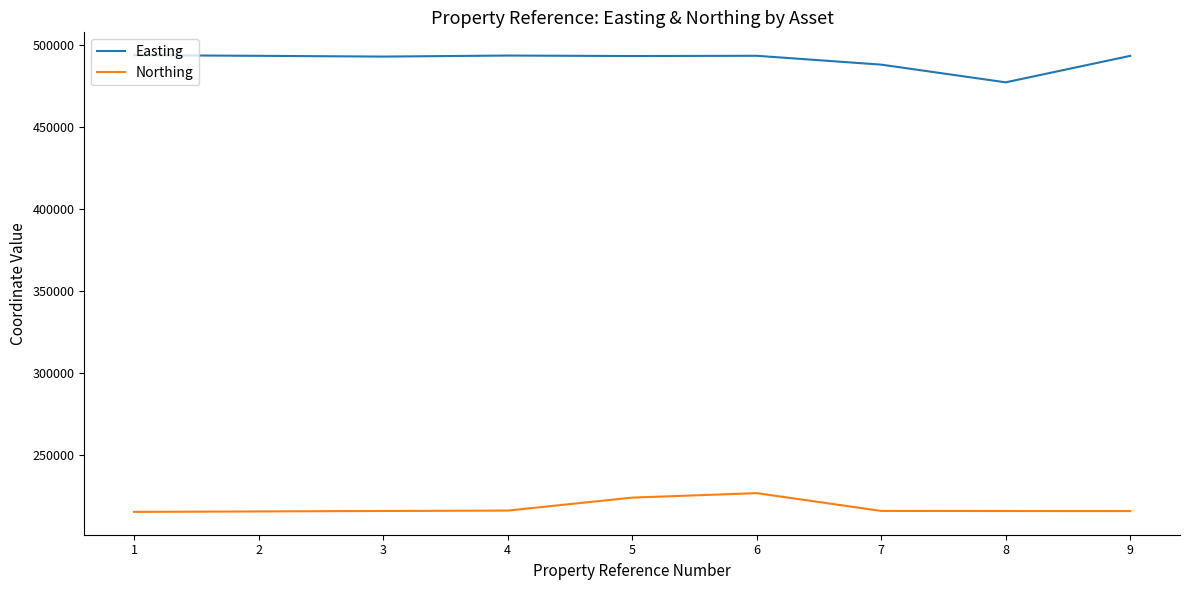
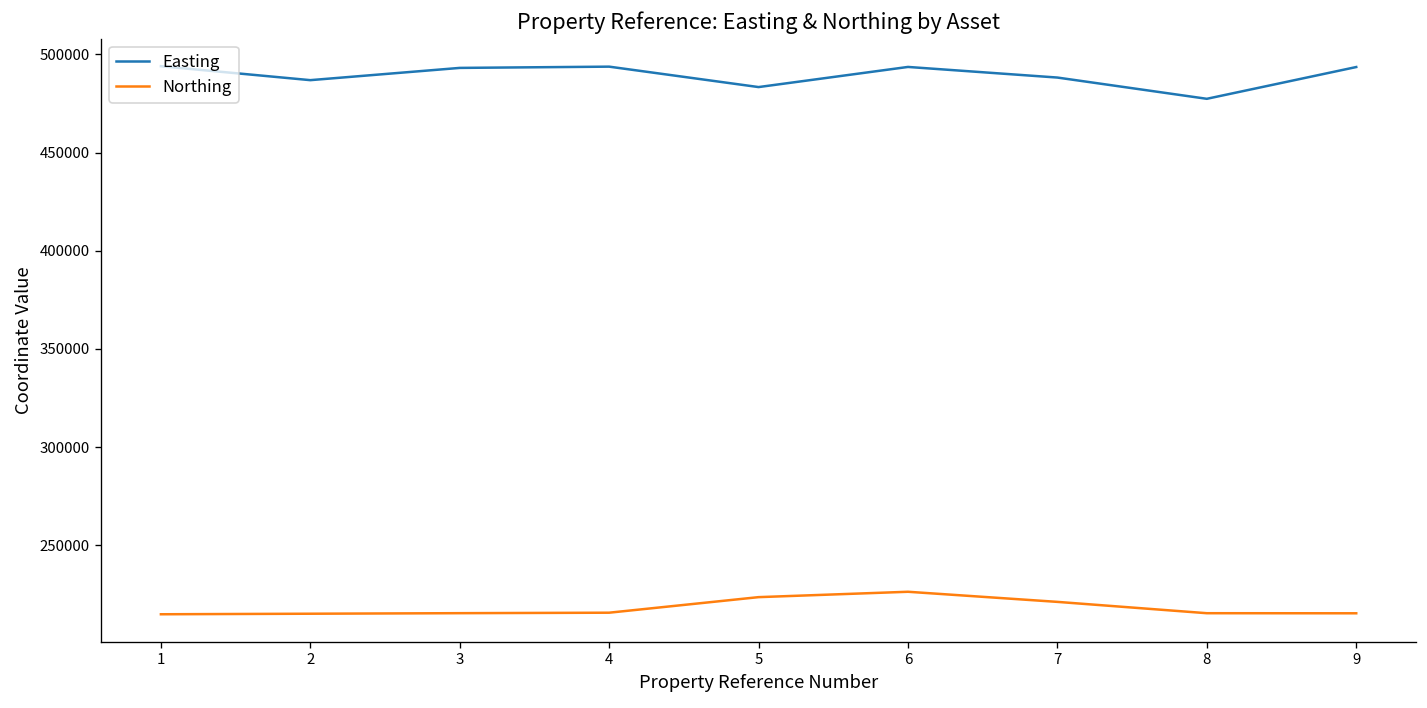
  {
    "Easting": {
-     "2": 494000,
+     "2": 487000,
      "3": 493000,
      "4": 494000,
-     "5": 493000,
+     "5": 483000,
      "6": 494000,
      "7": 488000,
      "8": 477000,
      "9": 494000
    },
    "Northing": {
      "1": 215000,
      "2": 215000,
      "3": 216000,
      "4": 216000,
      "5": 224000,
      "6": 226000,
-     "7": 216000,
+     "7": 221000,
      "8": 216000,
      "9": 215000
    }
  }
